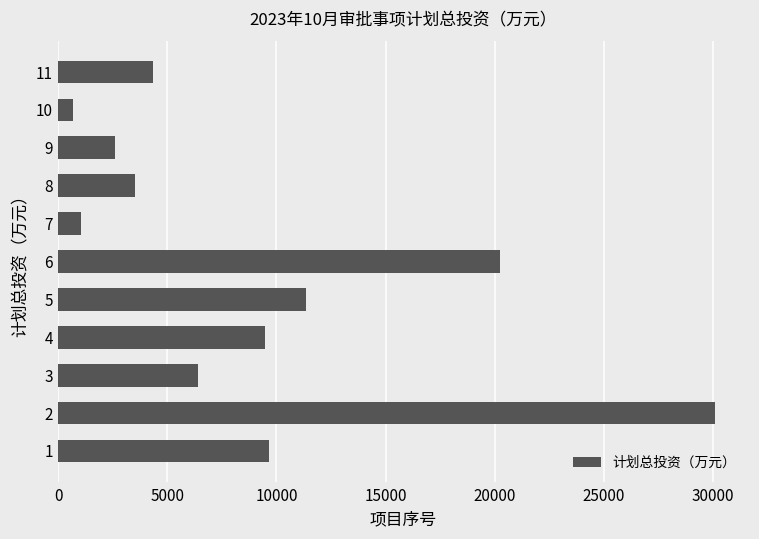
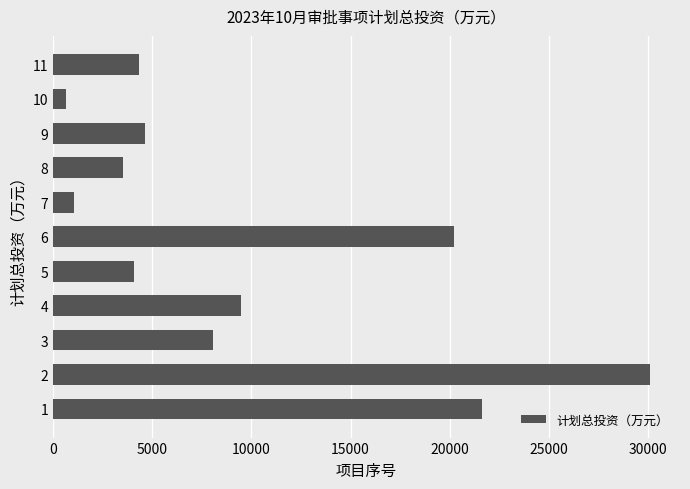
  {
    "11": 4400,
    "10": 700,
-   "9": 2600,
+   "9": 4600,
    "8": 3500,
    "7": 1100,
    "6": 20200,
-   "5": 11400,
+   "5": 4100,
    "4": 9500,
-   "3": 6400,
+   "3": 8100,
    "2": 30100,
-   "1": 9700
+   "1": 21600
  }
